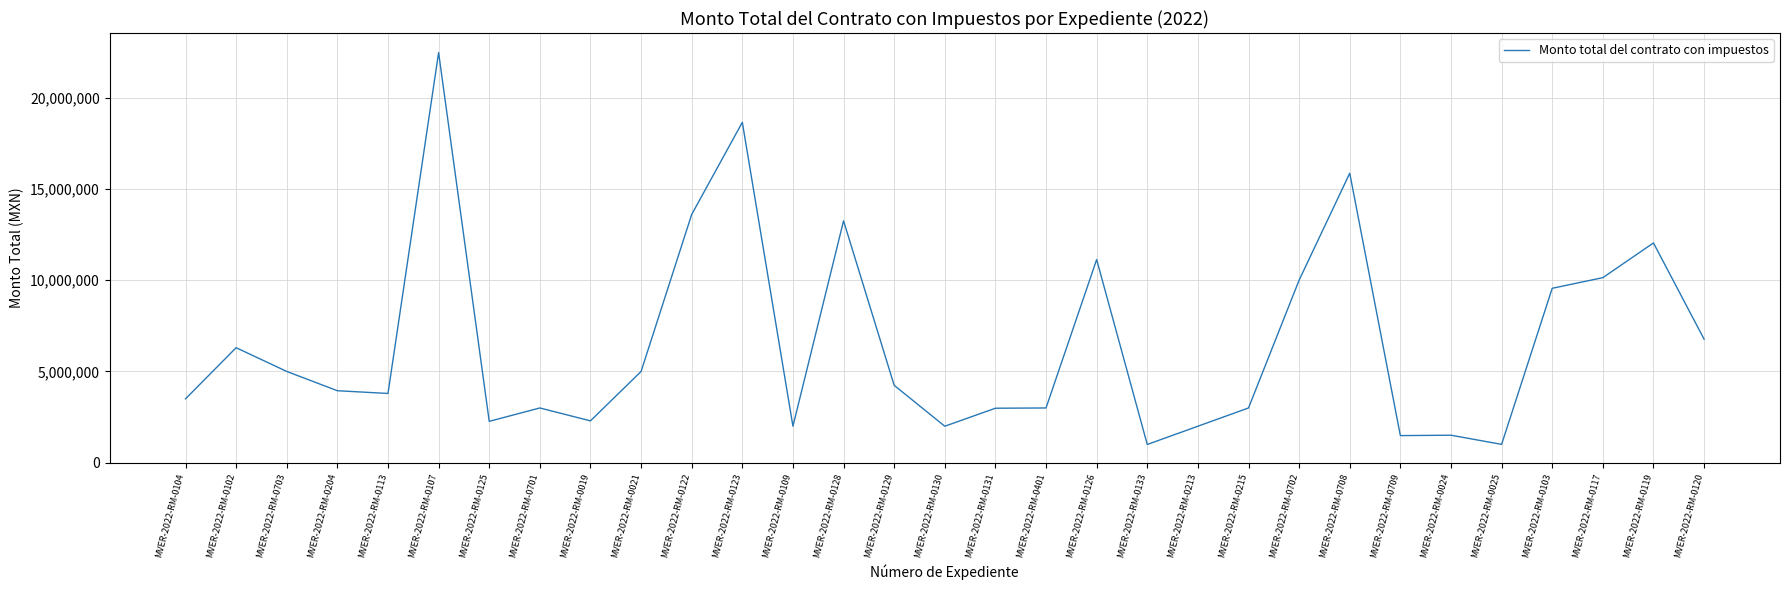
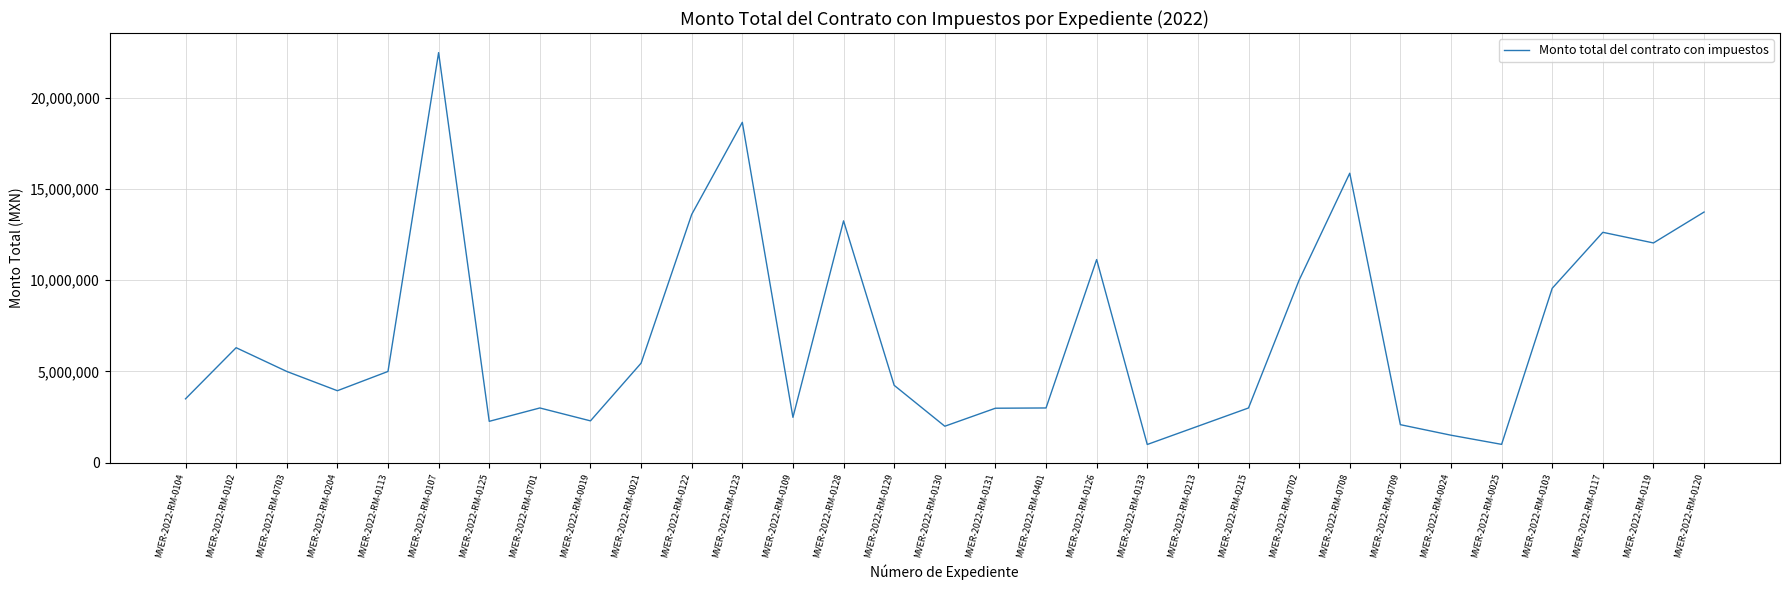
  {
    "MVER-2022-RM-0104": "3,500,000",
    "MVER-2022-RM-0102": "6,300,000",
    "MVER-2022-RM-0703": "5,000,000",
    "MVER-2022-RM-0204": "3,900,000",
-   "MVER-2022-RM-0113": "3,800,000",
+   "MVER-2022-RM-0113": "5,000,000",
    "MVER-2022-RM-0107": "22,500,000",
    "MVER-2022-RM-0125": "2,300,000",
    "MVER-2022-RM-0701": "3,000,000",
    "MVER-2022-RM-0019": "2,300,000",
-   "MVER-2022-RM-0021": "5,000,000",
+   "MVER-2022-RM-0021": "5,500,000",
    "MVER-2022-RM-0122": "13,600,000",
    "MVER-2022-RM-0123": "18,600,000",
-   "MVER-2022-RM-0109": "2,000,000",
+   "MVER-2022-RM-0109": "2,500,000",
    "MVER-2022-RM-0128": "13,200,000",
    "MVER-2022-RM-0129": "4,200,000",
    "MVER-2022-RM-0130": "2,000,000",
    "MVER-2022-RM-0131": "3,000,000",
    "MVER-2022-RM-0401": "3,000,000",
    "MVER-2022-RM-0126": "11,100,000",
    "MVER-2022-RM-0133": "1,000,000",
    "MVER-2022-RM-0213": "2,000,000",
    "MVER-2022-RM-0215": "3,000,000",
    "MVER-2022-RM-0702": "10,000,000",
    "MVER-2022-RM-0708": "15,900,000",
-   "MVER-2022-RM-0709": "1,500,000",
+   "MVER-2022-RM-0709": "2,100,000",
    "MVER-2022-RM-0024": "1,500,000",
    "MVER-2022-RM-0025": "1,000,000",
    "MVER-2022-RM-0103": "9,600,000",
-   "MVER-2022-RM-0117": "10,100,000",
+   "MVER-2022-RM-0117": "12,600,000",
    "MVER-2022-RM-0119": "12,000,000",
-   "MVER-2022-RM-0120": "6,800,000"
+   "MVER-2022-RM-0120": "13,700,000"
  }
